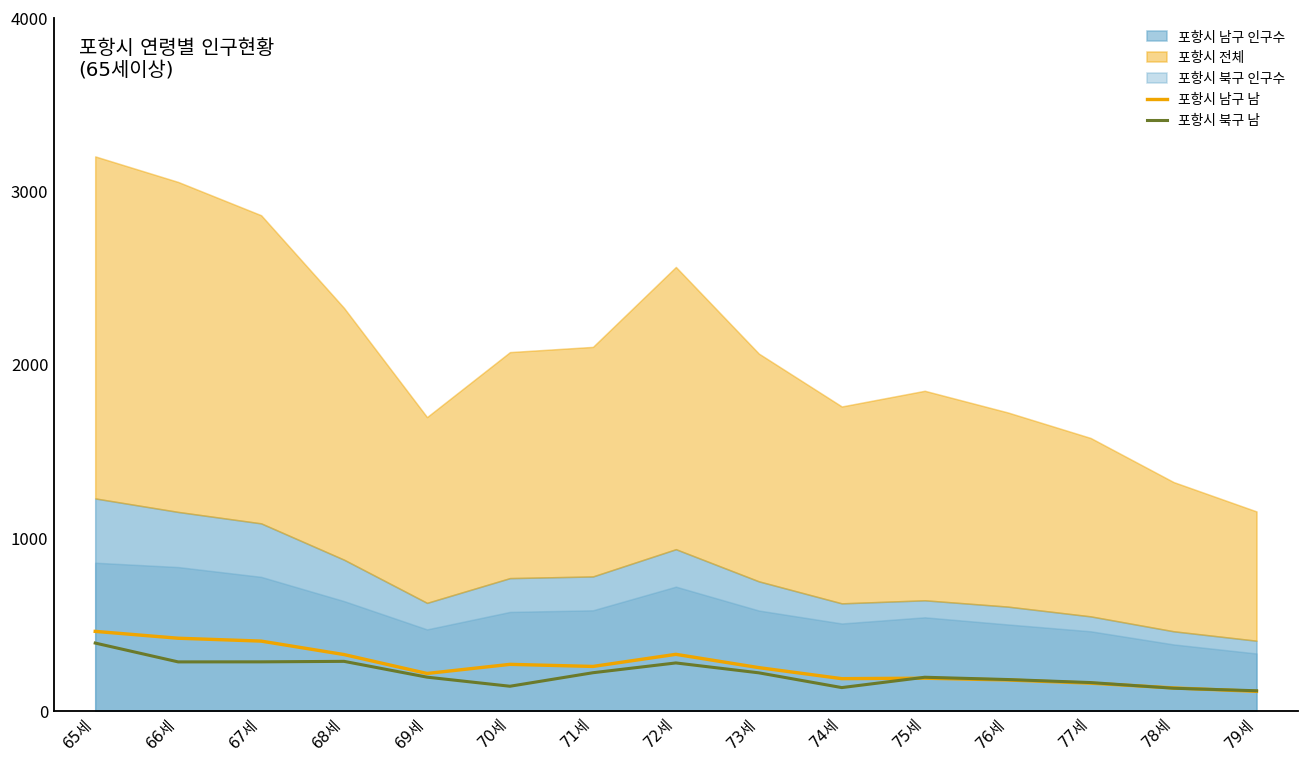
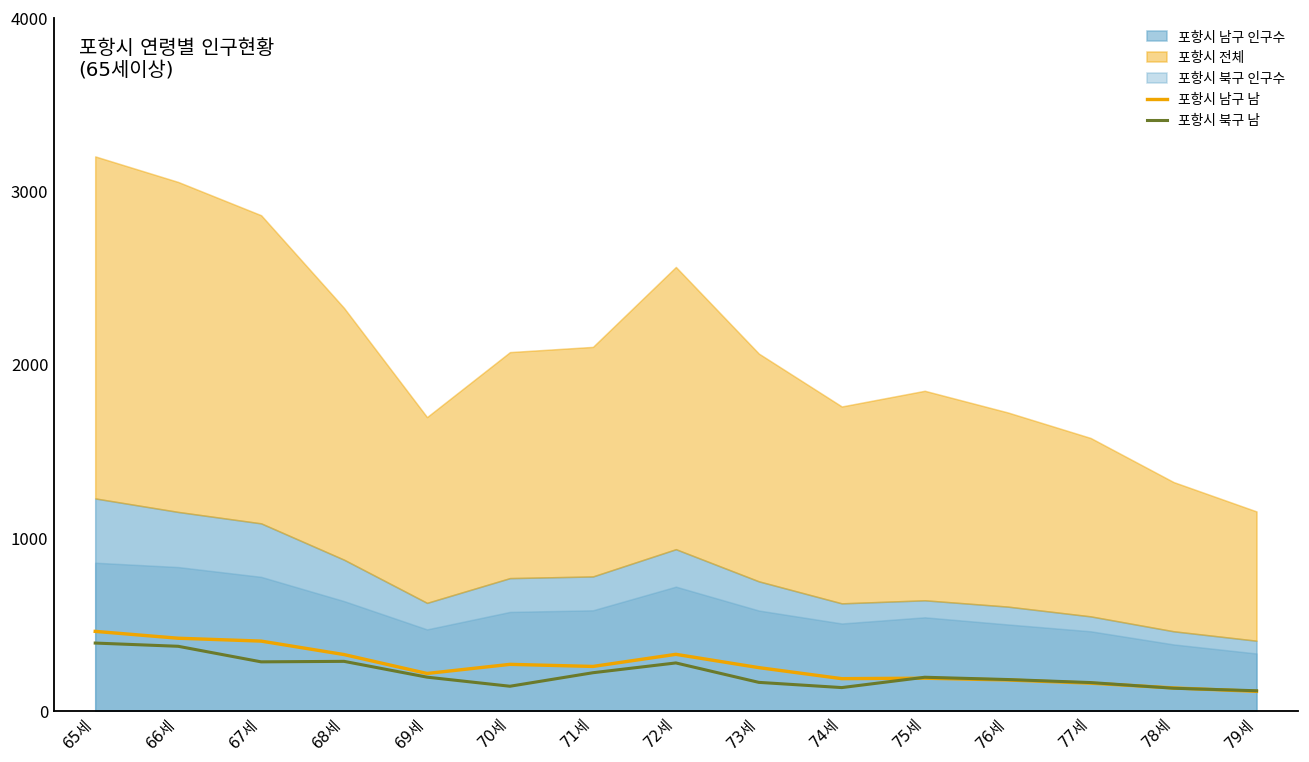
  {
    "포항시 북구 남": {
      "65세": 390,
-     "66세": 280,
+     "66세": 370,
      "67세": 280,
      "68세": 290,
      "69세": 200,
      "70세": 140,
      "71세": 220,
      "72세": 280,
-     "73세": 220,
+     "73세": 170,
      "74세": 140
    }
  }
